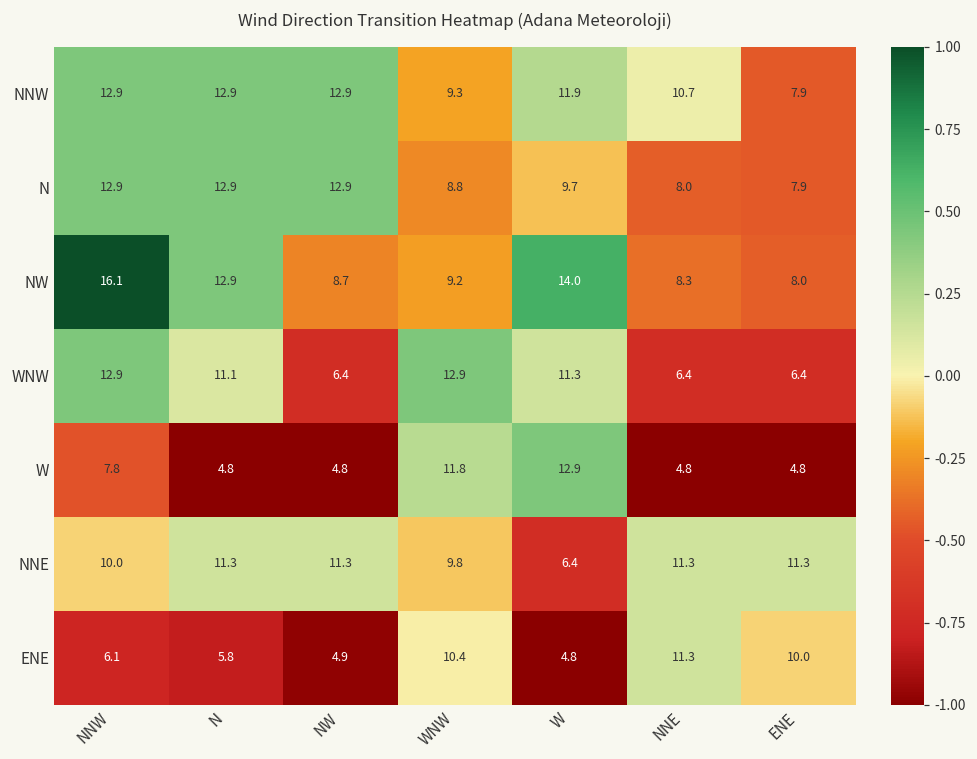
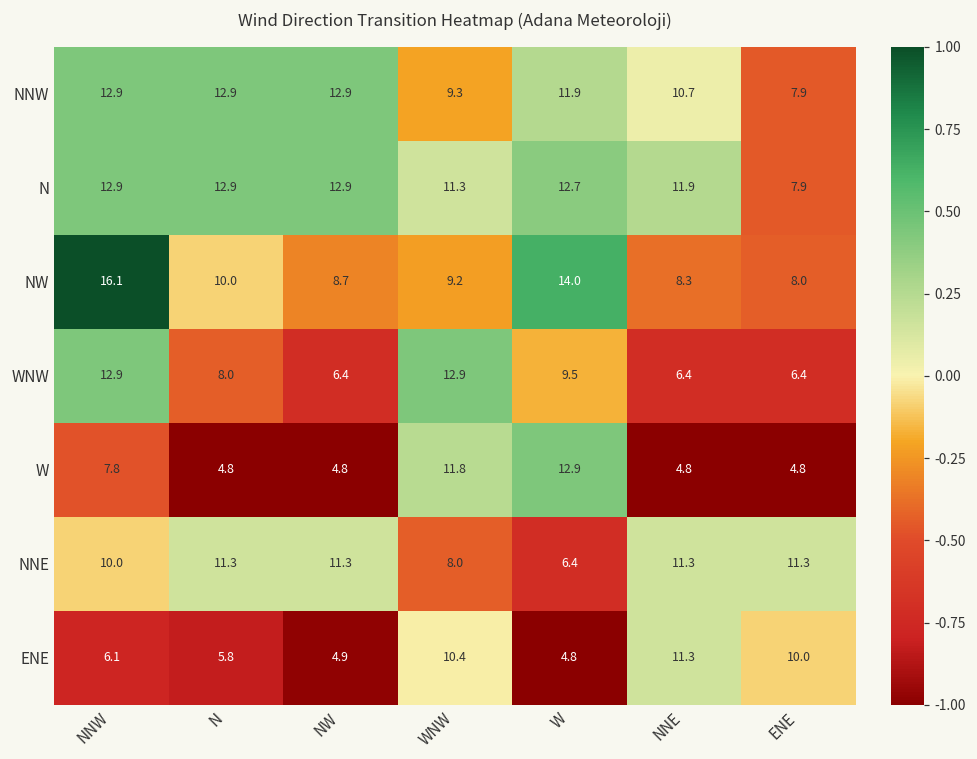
  {
    "NNW": {
      "NNW": 12.9,
      "N": 12.9,
      "NW": 12.9,
      "WNW": 9.3,
      "W": 11.9,
      "NNE": 10.7,
      "ENE": 7.9
    },
    "N": {
      "NNW": 12.9,
      "N": 12.9,
      "NW": 12.9,
-     "WNW": 8.8,
-     "W": 9.7,
-     "NNE": 8.0,
+     "WNW": 11.3,
+     "W": 12.7,
+     "NNE": 11.9,
      "ENE": 7.9
    },
    "NW": {
      "NNW": 16.1,
-     "N": 12.9,
+     "N": 10.0,
      "NW": 8.7,
      "WNW": 9.2,
      "W": 14.0,
      "NNE": 8.3,
      "ENE": 8.0
    },
    "WNW": {
      "NNW": 12.9,
-     "N": 11.1,
+     "N": 8.0,
      "NW": 6.4,
      "WNW": 12.9,
-     "W": 11.3,
+     "W": 9.5,
      "NNE": 6.4,
      "ENE": 6.4
    },
    "W": {
      "NNW": 7.8,
      "N": 4.8,
      "NW": 4.8,
      "WNW": 11.8,
      "W": 12.9,
      "NNE": 4.8,
      "ENE": 4.8
    },
    "NNE": {
      "NNW": 10.0,
      "N": 11.3,
      "NW": 11.3,
-     "WNW": 9.8,
+     "WNW": 8.0,
      "W": 6.4,
      "NNE": 11.3,
      "ENE": 11.3
    },
    "ENE": {
      "NNW": 6.1,
      "N": 5.8,
      "NW": 4.9,
      "WNW": 10.4,
      "W": 4.8,
      "NNE": 11.3,
      "ENE": 10.0
    }
  }
